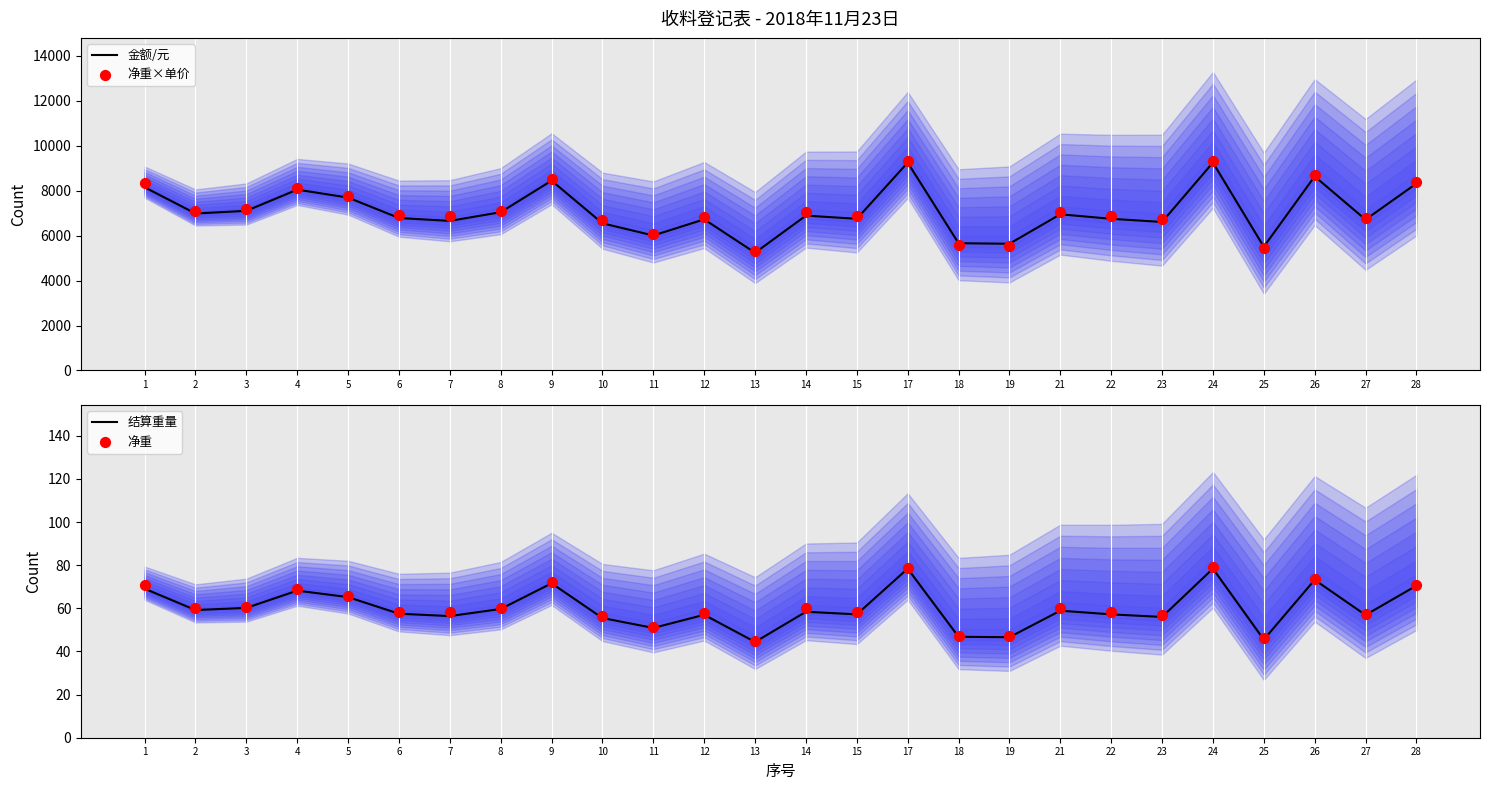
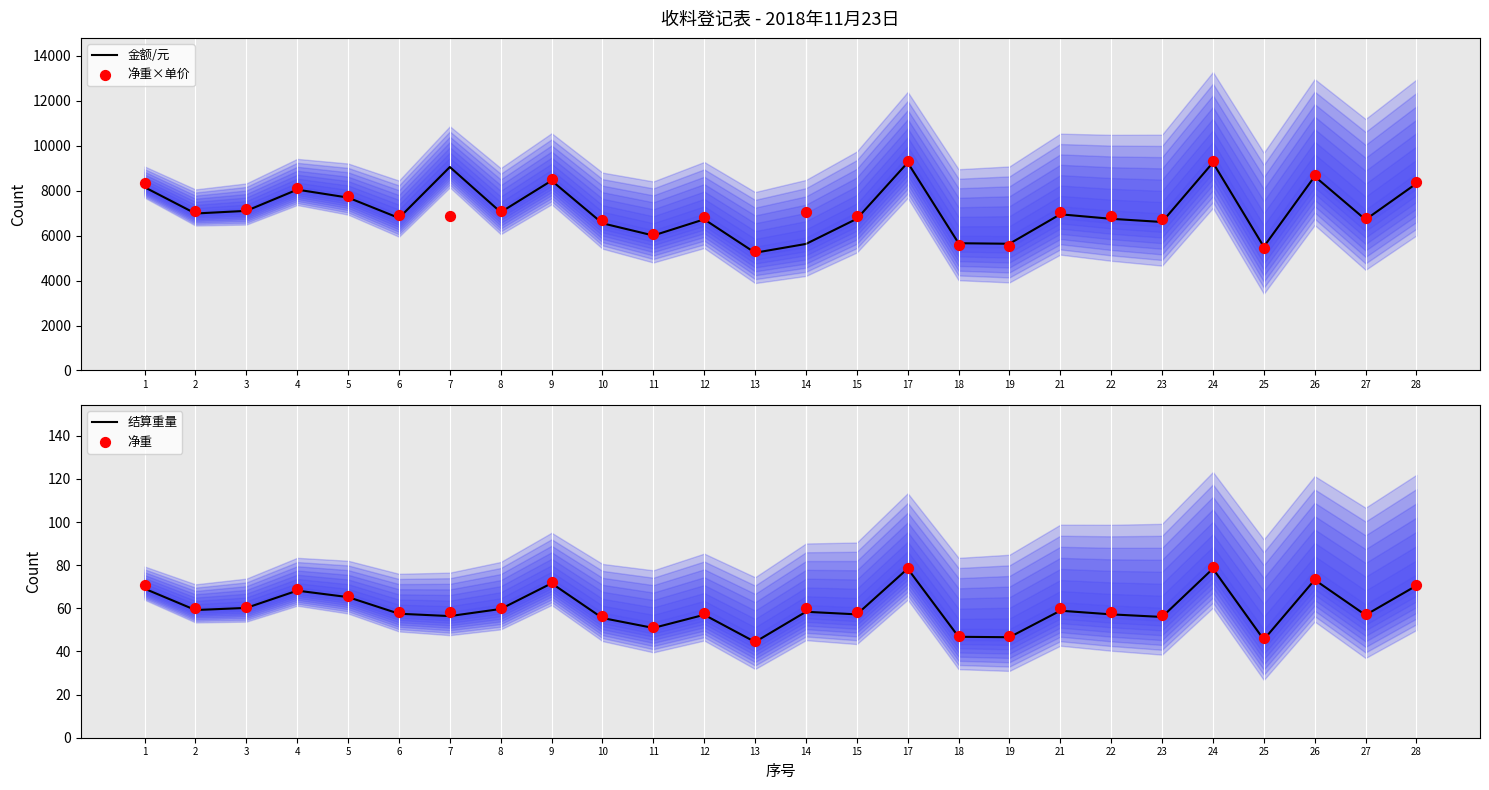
  {
    "收料登记表 - 2018年11月23日": {
      "金额/元": {
        "6": 6800,
-       "7": 6700,
+       "7": 9100,
        "10": 6500,
        "12": 6700,
-       "14": 6900,
+       "14": 5600,
        "15": 6700,
        "21": 7000,
        "22": 6700,
        "23": 6600
      }
    }
  }
